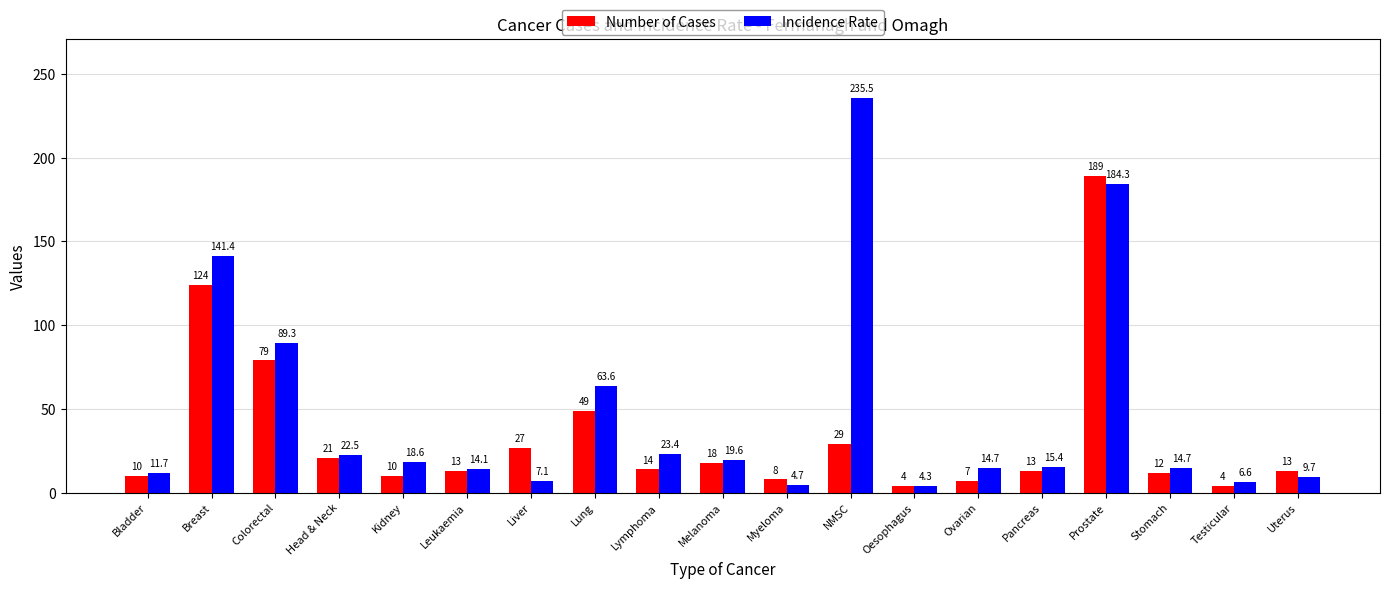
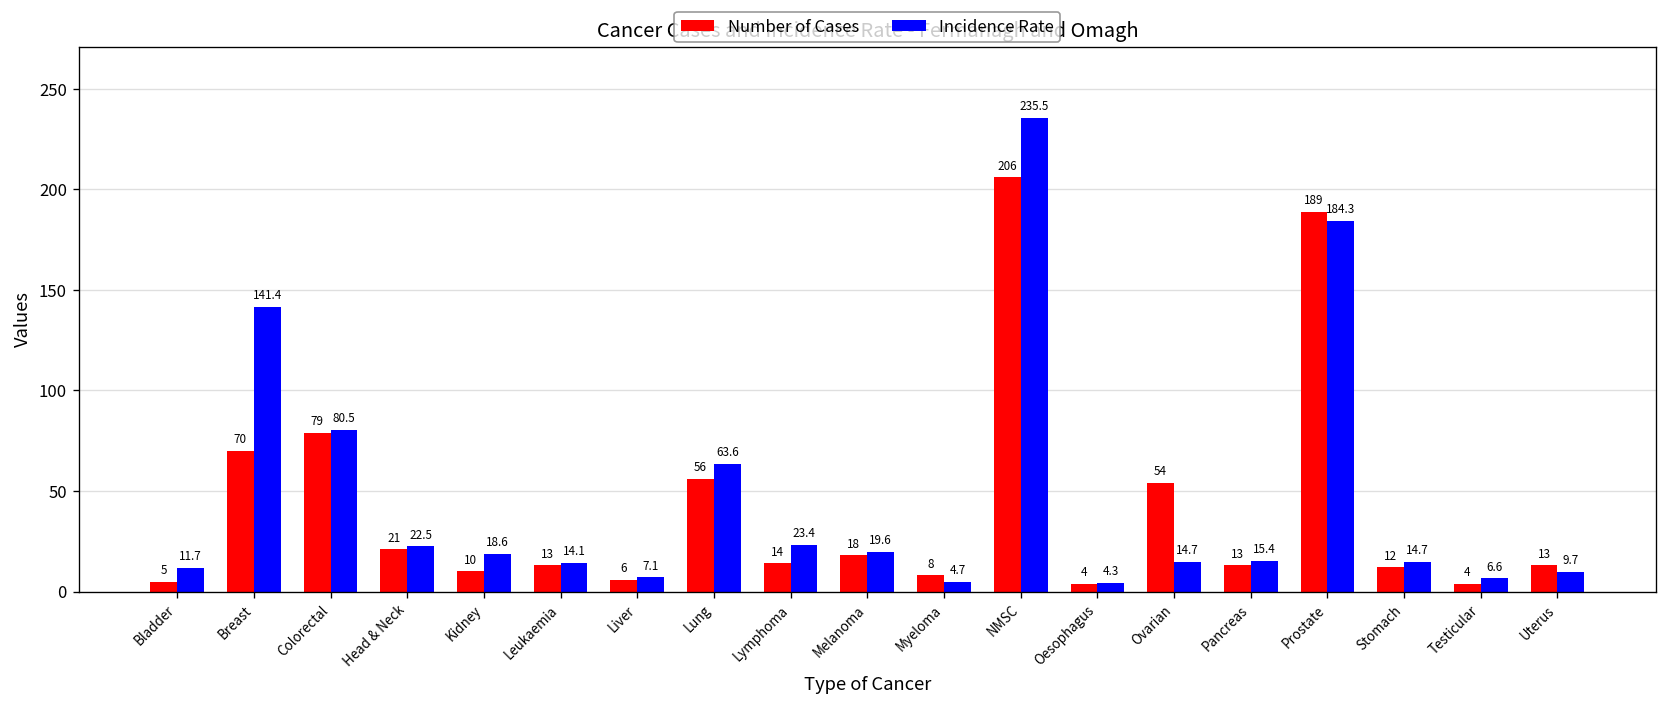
  {
    "Number of Cases": {
-     "Bladder": 10,
-     "Breast": 124,
+     "Bladder": 5,
+     "Breast": 70,
      "Colorectal": 79,
      "Head & Neck": 21,
      "Kidney": 10,
      "Leukaemia": 13,
-     "Liver": 27,
-     "Lung": 49,
+     "Liver": 6,
+     "Lung": 56,
      "Lymphoma": 14,
      "Melanoma": 18,
      "Myeloma": 8,
-     "NMSC": 29,
+     "NMSC": 206,
      "Oesophagus": 4,
-     "Ovarian": 7,
+     "Ovarian": 54,
      "Pancreas": 13,
      "Prostate": 189,
      "Stomach": 12,
      "Testicular": 4,
      "Uterus": 13
    },
    "Incidence Rate": {
      "Bladder": 11.7,
      "Breast": 141.4,
-     "Colorectal": 89.3,
+     "Colorectal": 80.5,
      "Head & Neck": 22.5,
      "Kidney": 18.6,
      "Leukaemia": 14.1,
      "Liver": 7.1,
      "Lung": 63.6,
      "Lymphoma": 23.4,
      "Melanoma": 19.6,
      "Myeloma": 4.7,
      "NMSC": 235.5,
      "Oesophagus": 4.3,
      "Ovarian": 14.7,
      "Pancreas": 15.4,
      "Prostate": 184.3,
      "Stomach": 14.7,
      "Testicular": 6.6,
      "Uterus": 9.7
    }
  }
